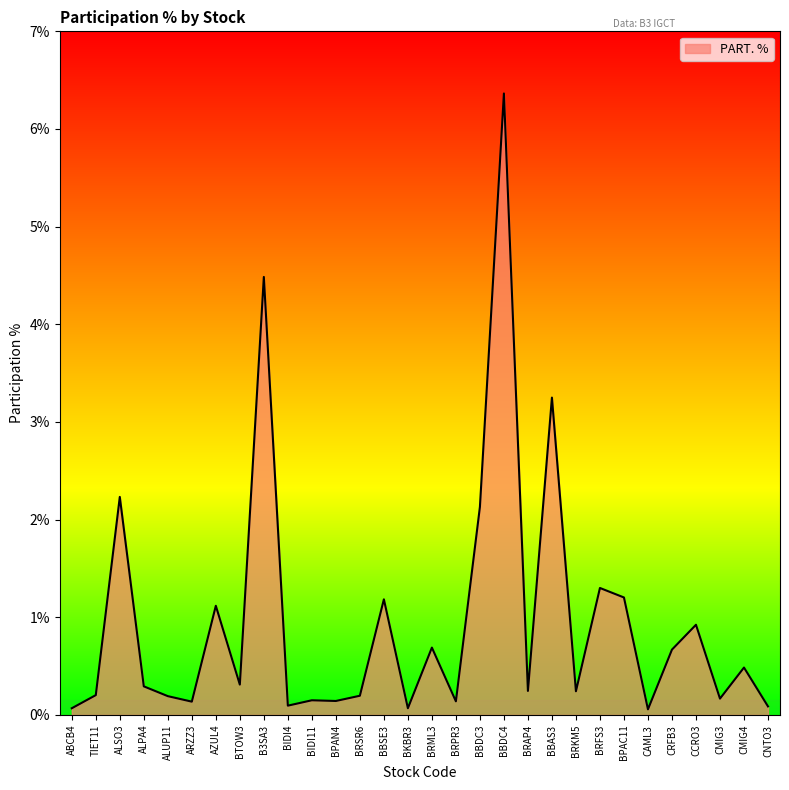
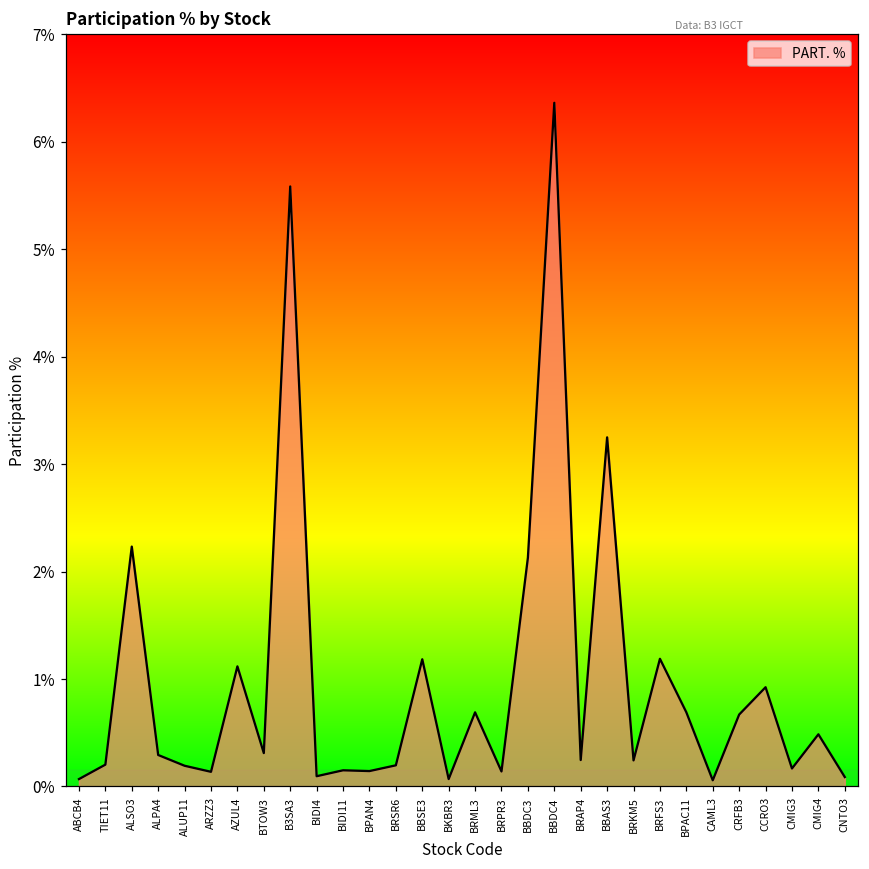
  {
    "ABCB4": "0.1%",
    "TIET11": "0.2%",
    "ALSO3": "2.2%",
    "ALPA4": "0.3%",
    "ALUP11": "0.2%",
    "ARZZ3": "0.1%",
    "AZUL4": "1.1%",
    "BTOW3": "0.3%",
-   "B3SA3": "4.5%",
+   "B3SA3": "5.6%",
    "BIDI4": "0.1%",
    "BIDI11": "0.2%",
    "BPAN4": "0.1%",
    "BRSR6": "0.2%",
    "BBSE3": "1.2%",
    "BKBR3": "0.1%",
    "BRML3": "0.7%",
    "BRPR3": "0.1%",
    "BBDC3": "2.1%",
    "BBDC4": "6.4%",
    "BRAP4": "0.2%",
    "BBAS3": "3.2%",
    "BRKM5": "0.2%",
-   "BRFS3": "1.3%",
-   "BPAC11": "1.2%",
+   "BRFS3": "1.2%",
+   "BPAC11": "0.7%",
    "CAML3": "0.1%",
    "CRFB3": "0.7%",
    "CCRO3": "0.9%",
    "CMIG3": "0.2%",
    "CMIG4": "0.5%",
    "CNTO3": "0.1%"
  }
